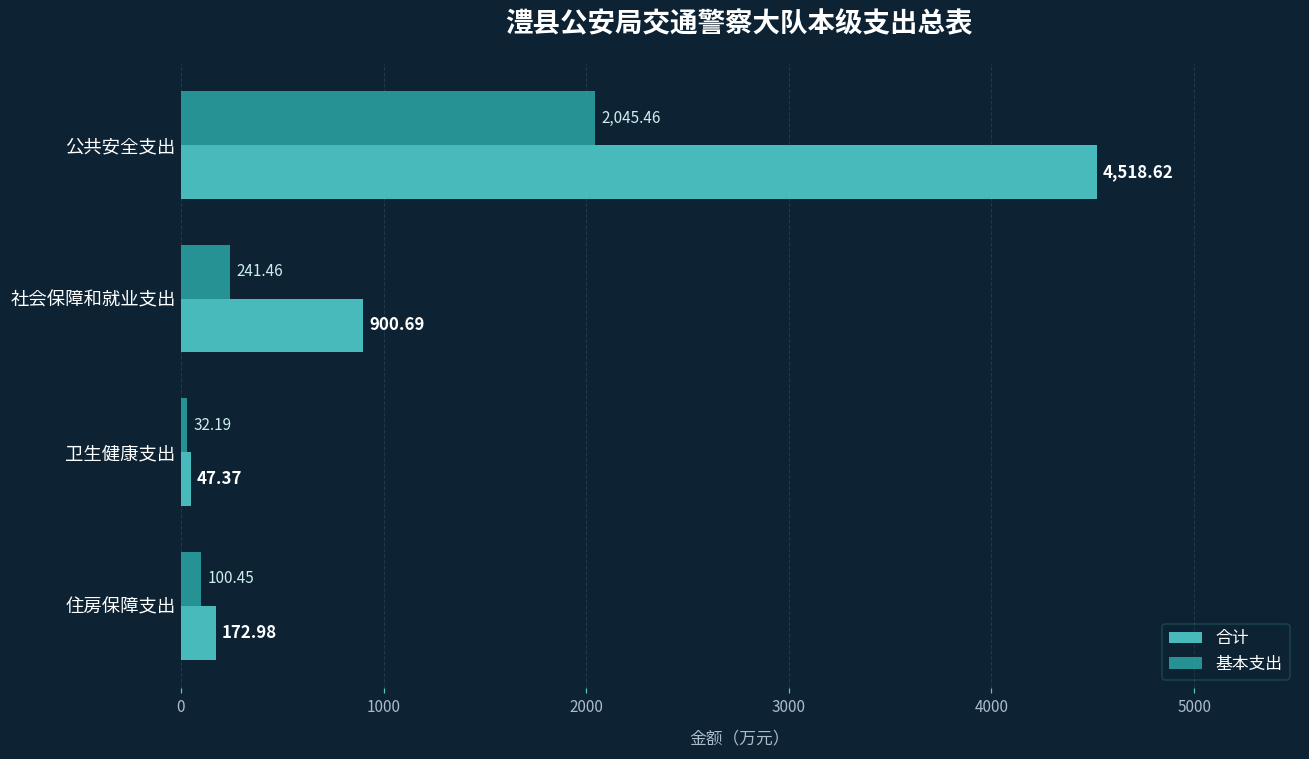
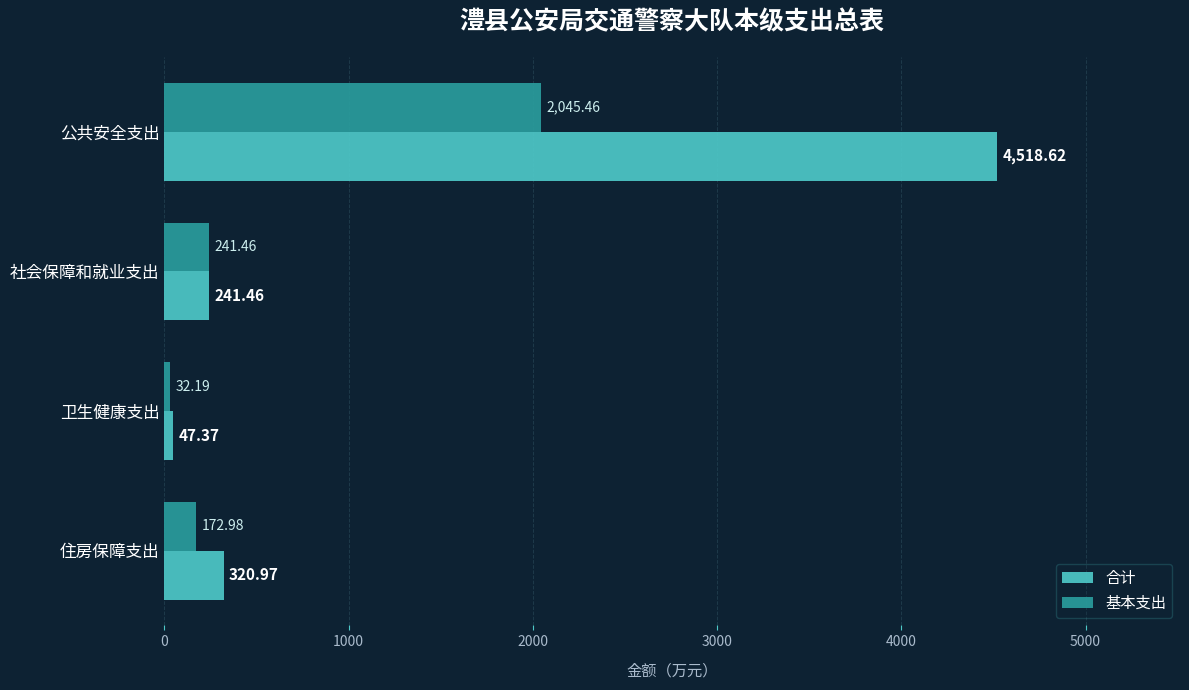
  {
    "合计": {
      "公共安全支出": "4,518.62",
-     "社会保障和就业支出": "900.69",
+     "社会保障和就业支出": "241.46",
      "卫生健康支出": "47.37",
-     "住房保障支出": "172.98"
+     "住房保障支出": "320.97"
    },
    "基本支出": {
      "公共安全支出": "2,045.46",
      "社会保障和就业支出": "241.46",
      "卫生健康支出": "32.19",
-     "住房保障支出": "100.45"
+     "住房保障支出": "172.98"
    }
  }
